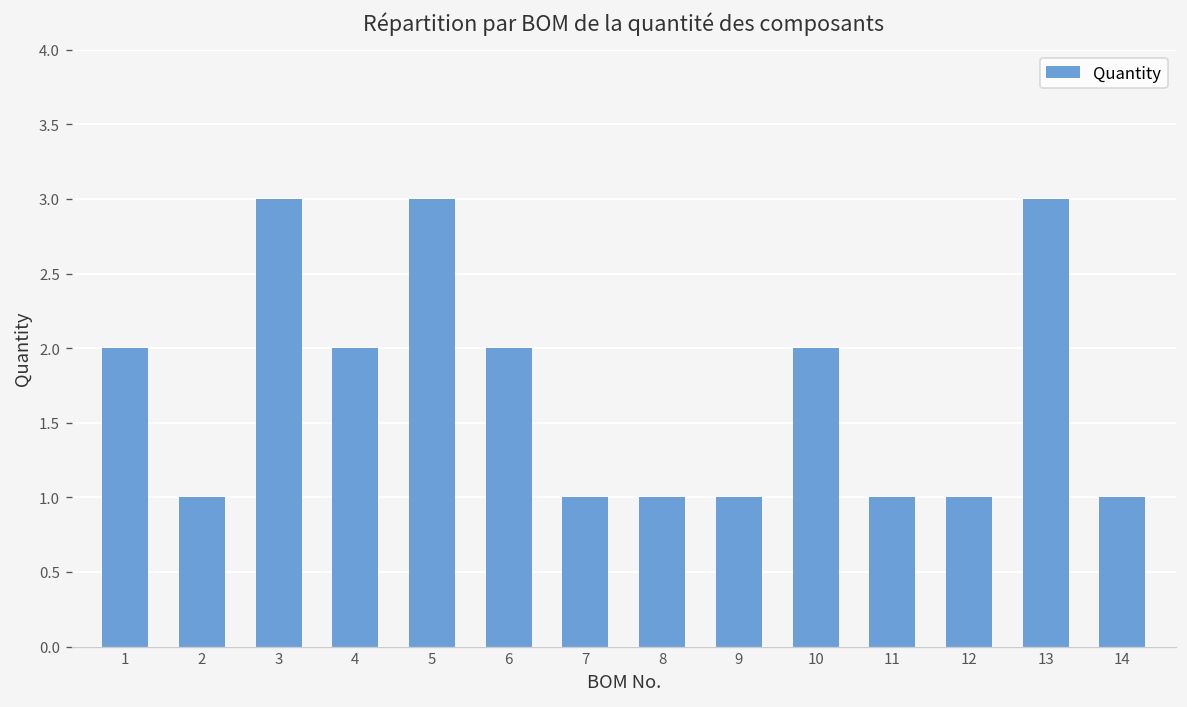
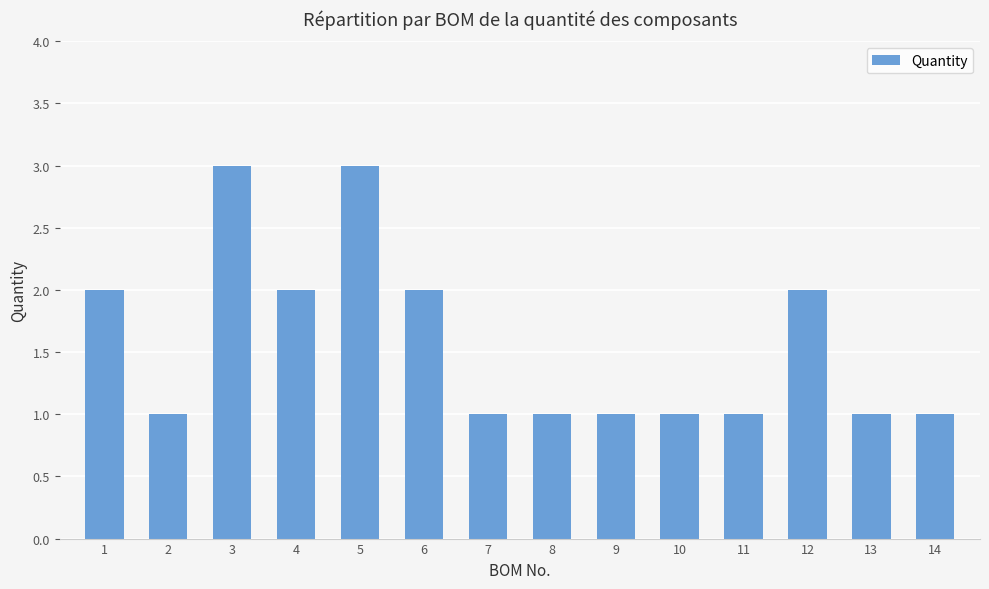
  {
    "1": 2,
    "2": 1,
    "3": 3,
    "4": 2,
    "5": 3,
    "6": 2,
    "7": 1,
    "8": 1,
    "9": 1,
-   "10": 2,
+   "10": 1,
    "11": 1,
-   "12": 1,
-   "13": 3,
+   "12": 2,
+   "13": 1,
    "14": 1
  }
